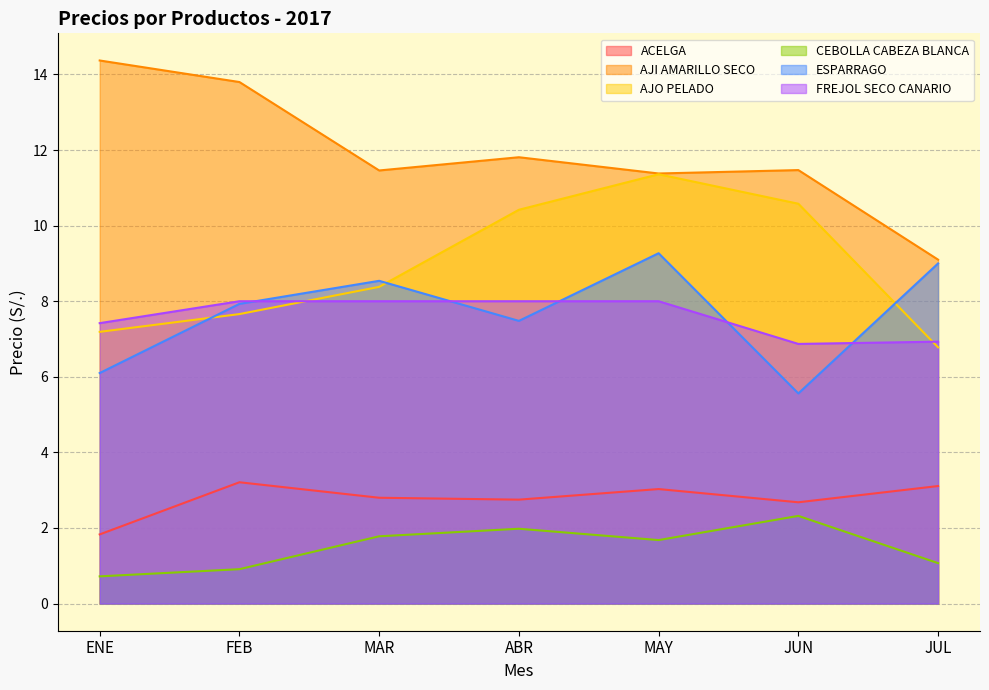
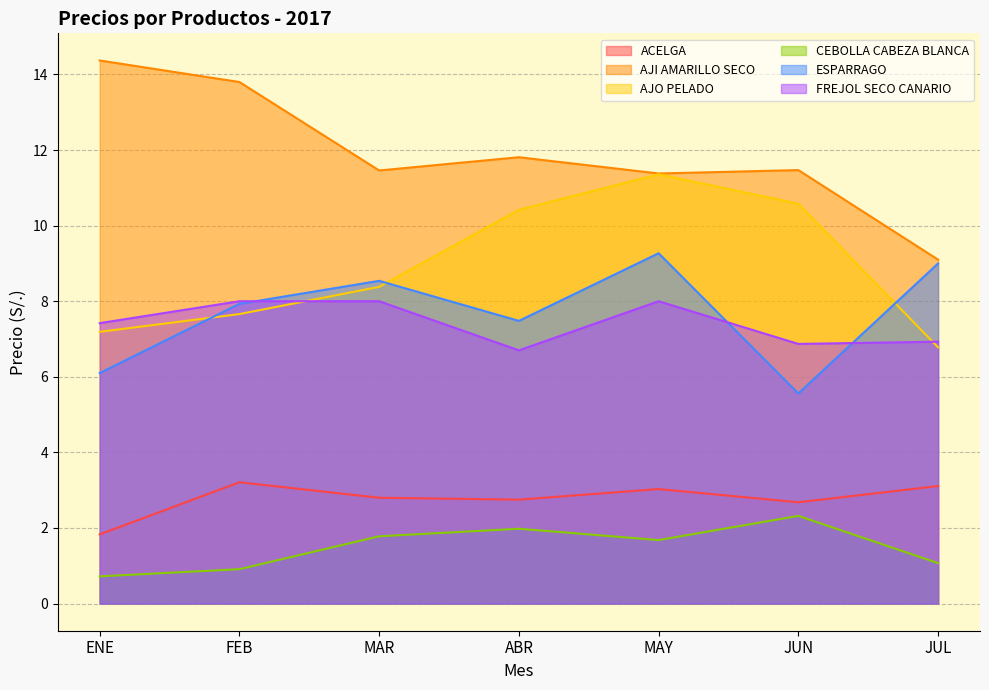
  {
    "ACELGA": {
      "ENE": 1.8,
      "FEB": 3.2,
      "MAR": 2.8,
      "ABR": 2.8,
      "MAY": 3.0,
      "JUN": 2.7,
      "JUL": 3.1
    },
    "CEBOLLA CABEZA BLANCA": {
      "ENE": 0.7,
      "FEB": 0.9,
      "MAR": 1.8,
      "ABR": 2.0,
      "MAY": 1.7,
      "JUN": 2.3,
      "JUL": 1.1
    },
    "ESPARRAGO": {
      "ENE": 6.1,
      "FEB": 7.9,
      "MAR": 8.5,
      "ABR": 7.5,
      "MAY": 9.3,
      "JUN": 5.6,
      "JUL": 9.0
    },
    "FREJOL SECO CANARIO": {
      "ENE": 7.4,
      "FEB": 8.0,
      "MAR": 8.0,
-     "ABR": 8.0,
+     "ABR": 6.7,
      "MAY": 8.0,
      "JUN": 6.9,
      "JUL": 6.9
    }
  }
